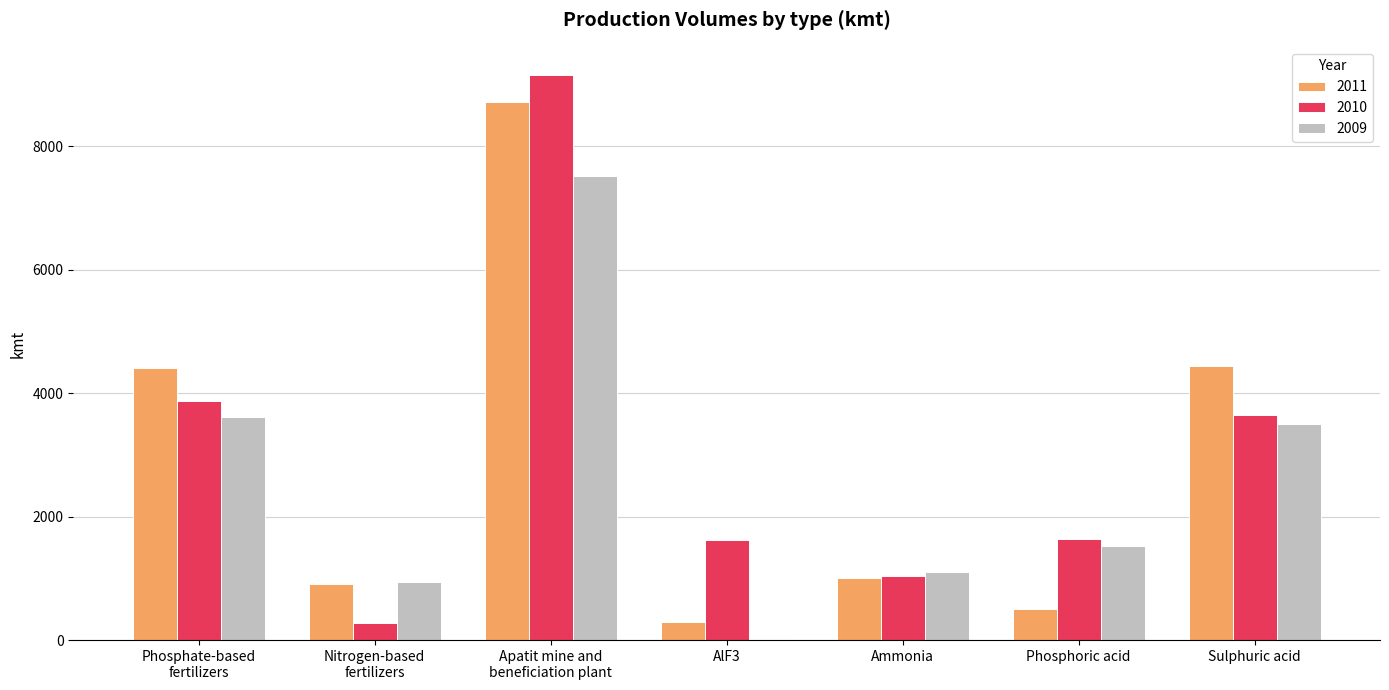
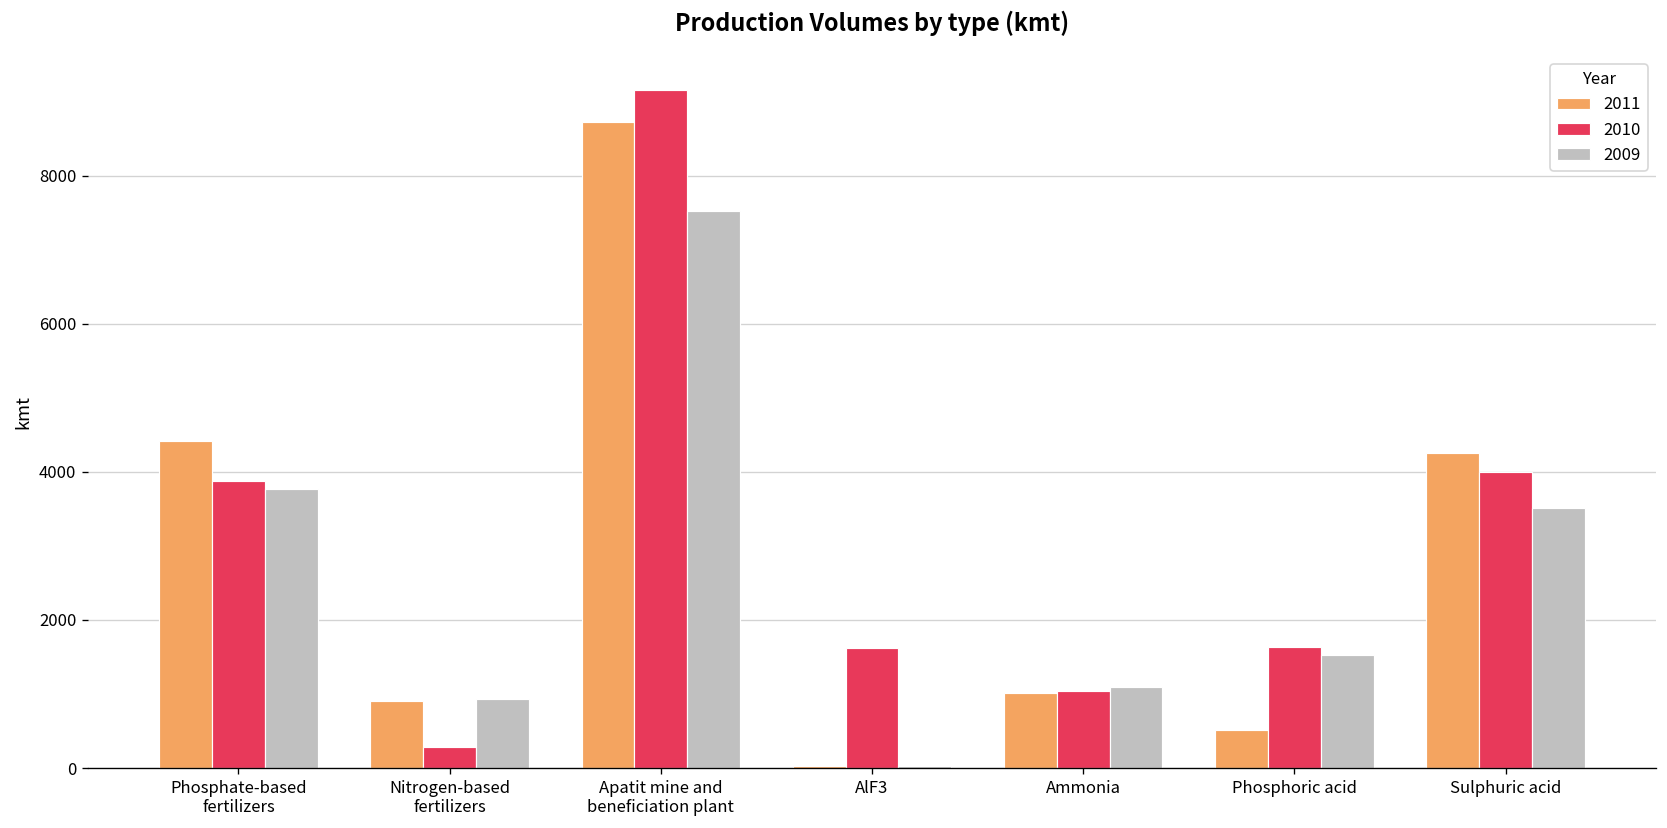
  {
    "2011": {
      "Phosphate-based fertilizers": 4400,
      "Nitrogen-based fertilizers": 900,
      "Apatit mine and beneficiation plant": 8700,
-     "AlF3": 300,
+     "AlF3": 0,
      "Ammonia": 1000,
      "Phosphoric acid": 500,
-     "Sulphuric acid": 4400
+     "Sulphuric acid": 4300
    },
    "2010": {
      "Phosphate-based fertilizers": 3900,
      "Nitrogen-based fertilizers": 300,
      "Apatit mine and beneficiation plant": 9200,
      "AlF3": 1600,
      "Ammonia": 1000,
      "Phosphoric acid": 1600,
-     "Sulphuric acid": 3600
+     "Sulphuric acid": 4000
    },
    "2009": {
-     "Phosphate-based fertilizers": 3600,
+     "Phosphate-based fertilizers": 3800,
      "Nitrogen-based fertilizers": 900,
      "Apatit mine and beneficiation plant": 7500,
      "Ammonia": 1100,
      "Phosphoric acid": 1500,
      "Sulphuric acid": 3500
    }
  }
